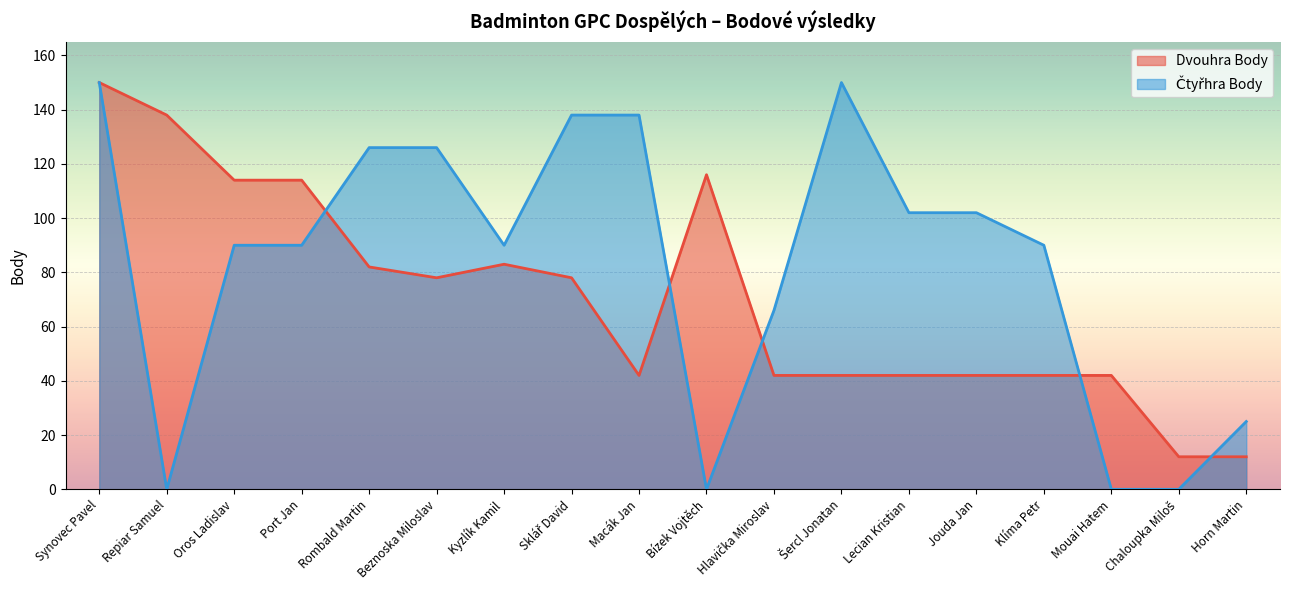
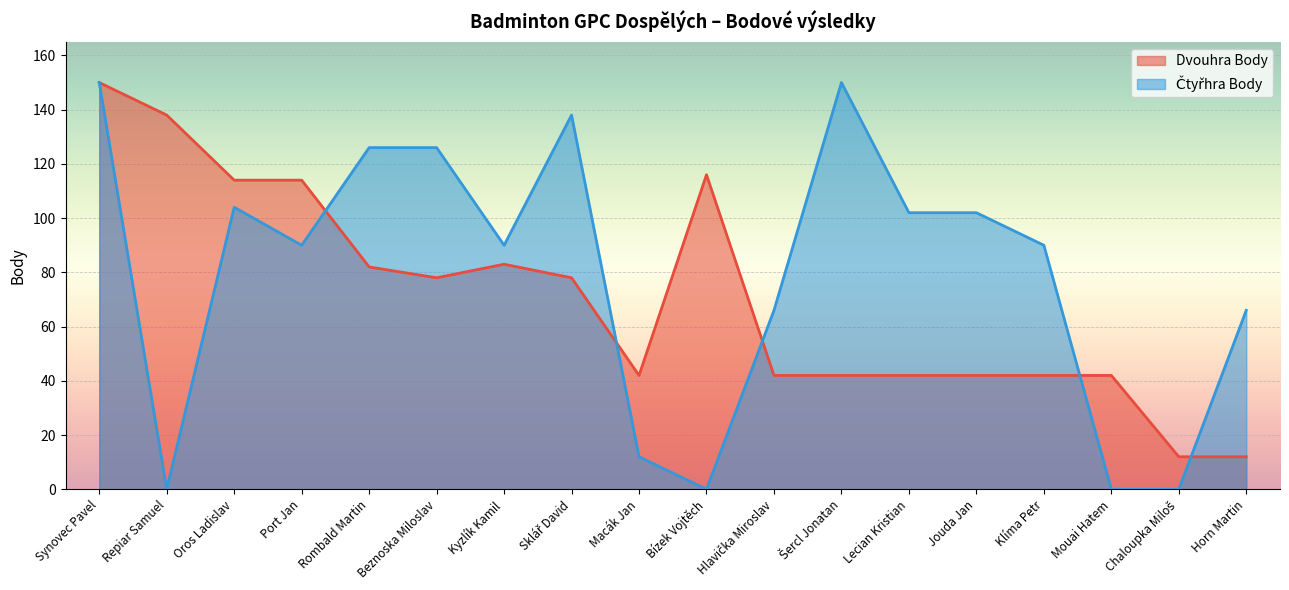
  {
    "Dvouhra Body": {
      "Repiar Samuel": 138,
      "Oros Ladislav": 114,
      "Port Jan": 114,
      "Rombald Martin": 82,
      "Beznoska Miloslav": 78,
      "Kyzlík Kamil": 83,
      "Sklář David": 78,
      "Macák Jan": 42,
      "Bízek Vojtěch": 116,
      "Hlavička Miroslav": 42,
      "Šercl Jonatan": 42,
      "Lecian Kristian": 42,
      "Jouda Jan": 42,
      "Klíma Petr": 42,
      "Mouai Hatem": 42,
      "Chaloupka Miloš": 12,
      "Horn Martin": 12
    },
    "Čtyřhra Body": {
      "Repiar Samuel": 0,
-     "Oros Ladislav": 90,
+     "Oros Ladislav": 104,
      "Port Jan": 90,
      "Rombald Martin": 126,
      "Beznoska Miloslav": 126,
      "Kyzlík Kamil": 90,
      "Sklář David": 138,
-     "Macák Jan": 138,
+     "Macák Jan": 12,
      "Bízek Vojtěch": 0,
      "Hlavička Miroslav": 66,
      "Šercl Jonatan": 150,
      "Lecian Kristian": 102,
      "Jouda Jan": 102,
      "Klíma Petr": 90,
      "Mouai Hatem": 0,
      "Chaloupka Miloš": 0,
-     "Horn Martin": 25
+     "Horn Martin": 66
    }
  }
